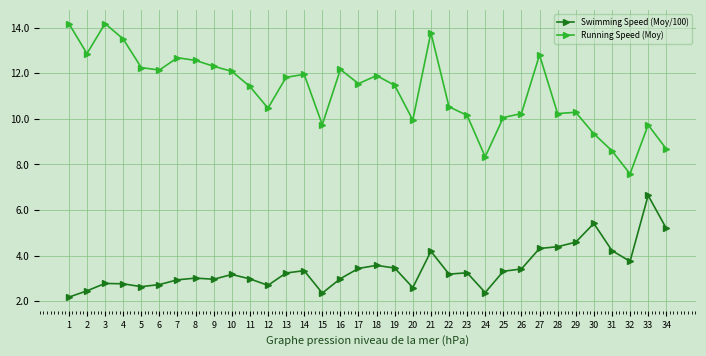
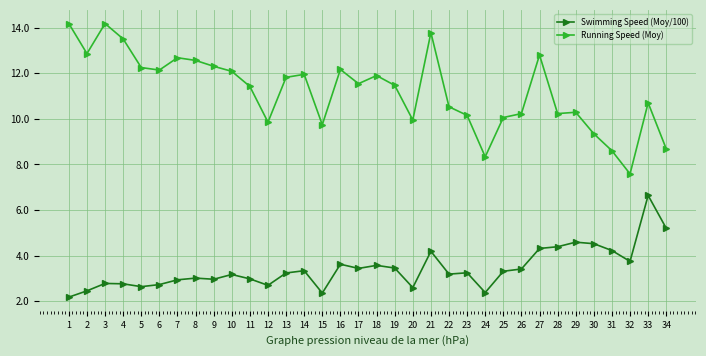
  {
    "Swimming Speed (Moy/100)": {
      "1": 2.2,
      "2": 2.5,
      "3": 2.8,
      "4": 2.8,
      "5": 2.6,
      "6": 2.7,
      "7": 2.9,
      "8": 3.0,
      "9": 3.0,
      "10": 3.2,
      "11": 3.0,
      "12": 2.7,
      "13": 3.2,
      "14": 3.3,
      "15": 2.4,
-     "16": 3.0,
+     "16": 3.6,
      "17": 3.4,
      "18": 3.6,
      "19": 3.5,
      "20": 2.6,
      "21": 4.2,
      "22": 3.2,
      "23": 3.3,
      "24": 2.4,
      "25": 3.3,
      "26": 3.4,
      "27": 4.3,
      "28": 4.4,
      "29": 4.6,
-     "30": 5.4,
+     "30": 4.5,
      "31": 4.2,
      "32": 3.8,
      "33": 6.6,
      "34": 5.2
    },
    "Running Speed (Moy)": {
      "1": 14.2,
      "2": 12.9,
      "3": 14.2,
      "4": 13.5,
      "5": 12.2,
      "6": 12.1,
      "7": 12.7,
      "8": 12.6,
      "9": 12.3,
      "10": 12.1,
      "11": 11.4,
-     "12": 10.5,
+     "12": 9.9,
      "13": 11.8,
      "14": 11.9,
      "15": 9.7,
      "16": 12.2,
      "17": 11.5,
      "18": 11.9,
      "19": 11.5,
      "20": 9.9,
      "21": 13.8,
      "22": 10.5,
      "23": 10.2,
      "24": 8.3,
      "25": 10.1,
      "26": 10.2,
      "27": 12.8,
      "28": 10.2,
      "29": 10.3,
      "30": 9.3,
      "31": 8.6,
      "32": 7.6,
-     "33": 9.7,
+     "33": 10.7,
      "34": 8.7
    }
  }
